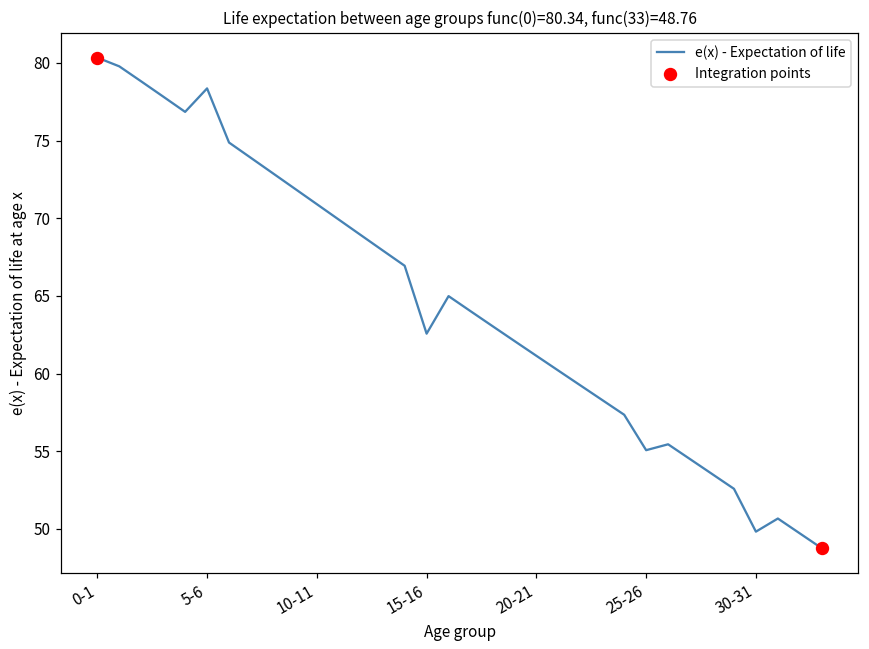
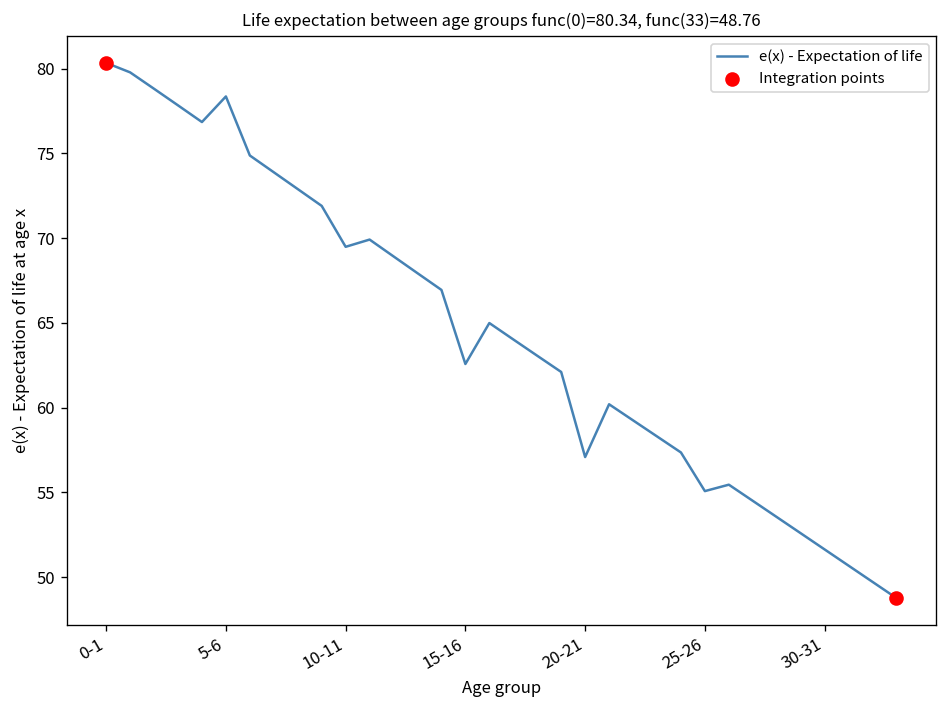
  {
    "e(x) - Expectation of life": {
      "5-6": 78.4,
-     "10-11": 70.9,
+     "10-11": 69.5,
      "15-16": 62.6,
-     "20-21": 61.1,
+     "20-21": 57.1,
      "25-26": 55.1,
-     "30-31": 49.8
+     "30-31": 51.6
    }
  }
